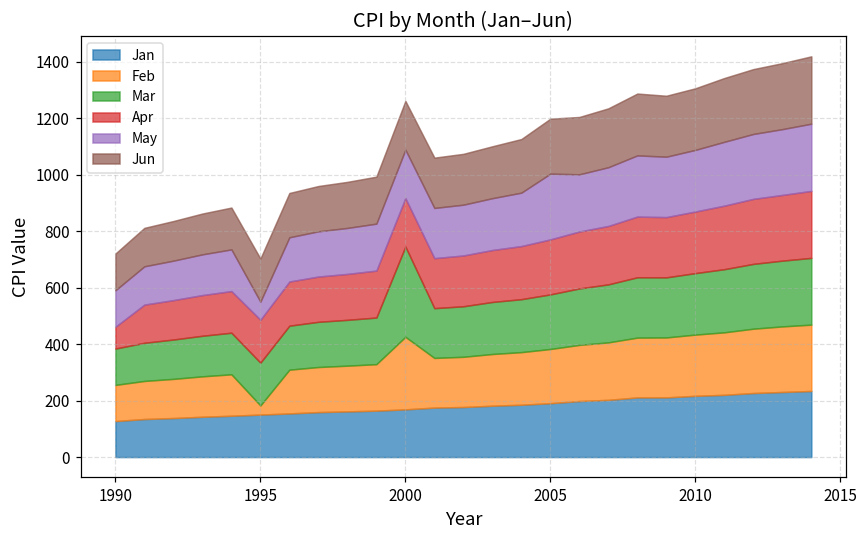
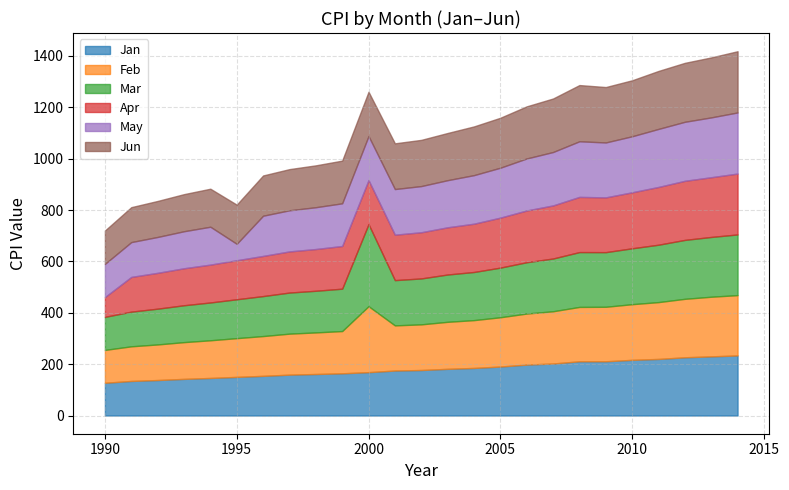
  {
    "Jan": {
      "1990": 130,
      "1995": 150,
      "2000": 170,
      "2005": 190,
      "2010": 220
    },
    "Feb": {
      "1990": 130,
-     "1995": 30,
+     "1995": 150,
      "2000": 260,
      "2005": 190,
      "2010": 220
    },
    "Mar": {
      "1990": 130,
      "1995": 150,
      "2000": 320,
      "2005": 190,
      "2010": 220
    },
    "Apr": {
      "1990": 80,
      "1995": 150,
      "2000": 170,
      "2005": 190,
      "2010": 220
    },
    "May": {
      "1990": 130,
      "1995": 60,
      "2000": 170,
-     "2005": 230,
+     "2005": 190,
      "2010": 220
    },
    "Jun": {
      "1990": 130,
      "1995": 150,
      "2000": 170,
      "2005": 190,
      "2010": 220
    }
  }
